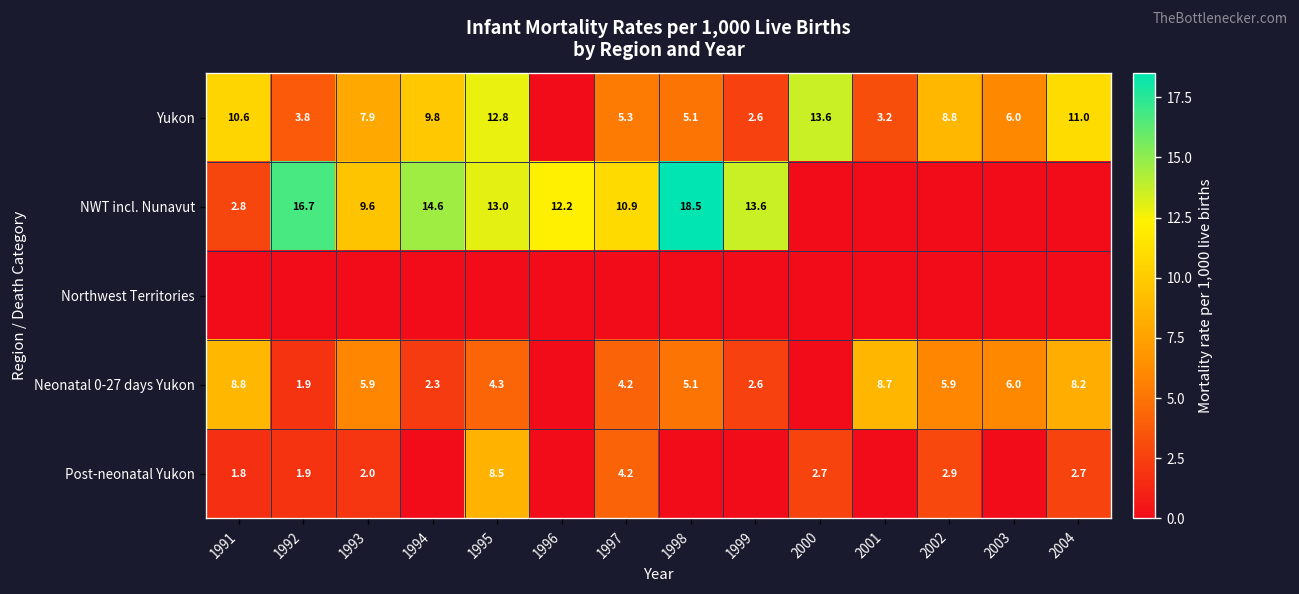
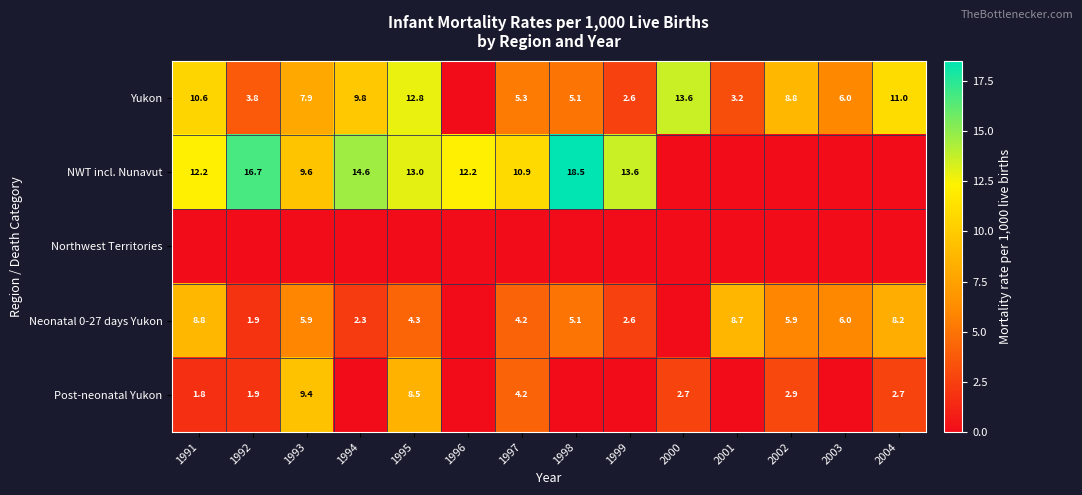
  {
    "Yukon": {
      "1991": 10.6,
      "1992": 3.8,
      "1993": 7.9,
      "1994": 9.8,
      "1995": 12.8,
      "1997": 5.3,
      "1998": 5.1,
      "1999": 2.6,
      "2000": 13.6,
      "2001": 3.2,
      "2002": 8.8,
      "2003": 6.0,
      "2004": 11.0
    },
    "NWT incl. Nunavut": {
-     "1991": 2.8,
+     "1991": 12.2,
      "1992": 16.7,
      "1993": 9.6,
      "1994": 14.6,
      "1995": 13.0,
      "1996": 12.2,
      "1997": 10.9,
      "1998": 18.5,
      "1999": 13.6
    },
    "Neonatal 0-27 days Yukon": {
      "1991": 8.8,
      "1992": 1.9,
      "1993": 5.9,
      "1994": 2.3,
      "1995": 4.3,
      "1997": 4.2,
      "1998": 5.1,
      "1999": 2.6,
      "2001": 8.7,
      "2002": 5.9,
      "2003": 6.0,
      "2004": 8.2
    },
    "Post-neonatal Yukon": {
      "1991": 1.8,
      "1992": 1.9,
-     "1993": 2.0,
+     "1993": 9.4,
      "1995": 8.5,
      "1997": 4.2,
      "2000": 2.7,
      "2002": 2.9,
      "2004": 2.7
    }
  }
